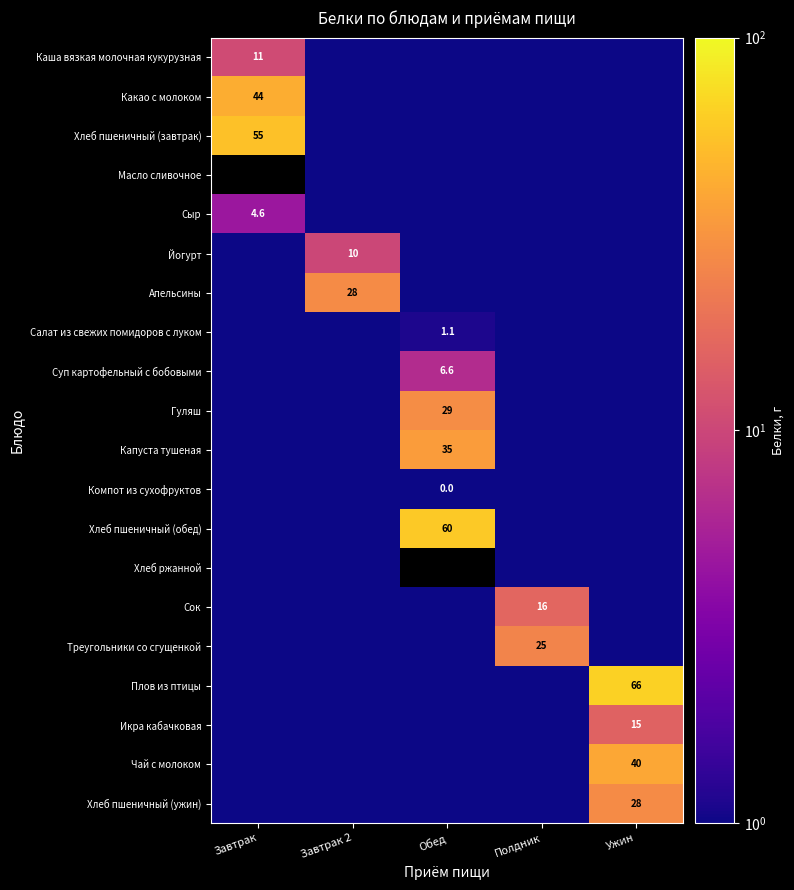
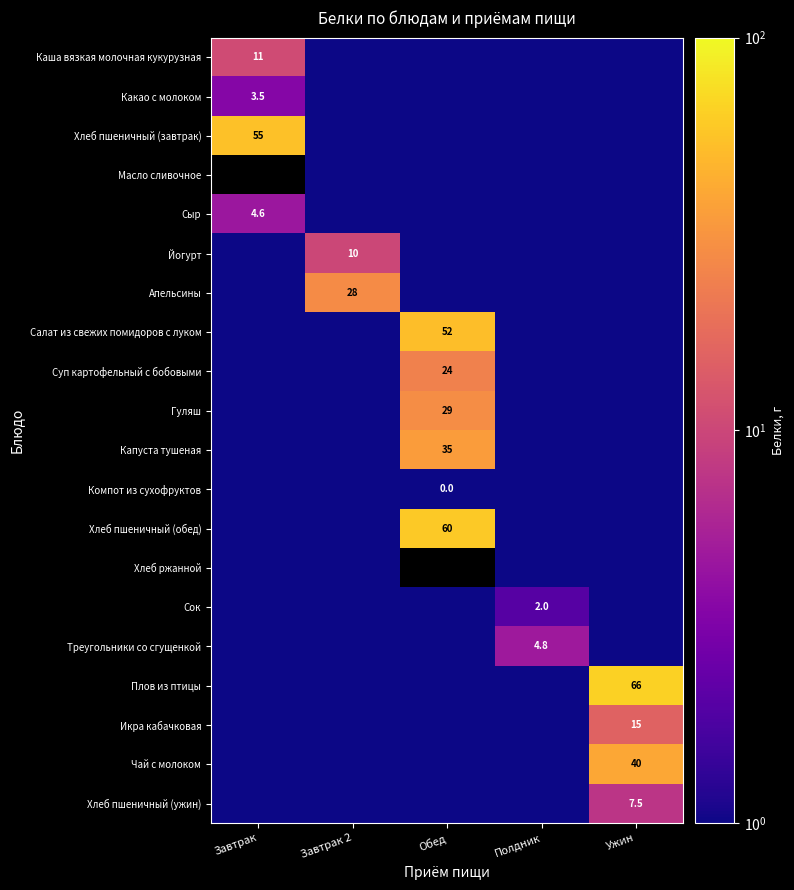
  {
    "Каша вязкая молочная кукурузная": {
      "Завтрак": 11
    },
    "Какао с молоком": {
-     "Завтрак": 44
+     "Завтрак": 3.5
    },
    "Хлеб пшеничный (завтрак)": {
      "Завтрак": 55
    },
    "Сыр": {
      "Завтрак": 4.6
    },
    "Йогурт": {
      "Завтрак 2": 10
    },
    "Апельсины": {
      "Завтрак 2": 28
    },
    "Салат из свежих помидоров с луком": {
-     "Обед": 1.1
+     "Обед": 52
    },
    "Суп картофельный с бобовыми": {
-     "Обед": 6.6
+     "Обед": 24
    },
    "Гуляш": {
      "Обед": 29
    },
    "Капуста тушеная": {
      "Обед": 35
    },
    "Компот из сухофруктов": {
      "Обед": 0.0
    },
    "Хлеб пшеничный (обед)": {
      "Обед": 60
    },
    "Сок": {
-     "Полдник": 16
+     "Полдник": 2.0
    },
    "Треугольники со сгущенкой": {
-     "Полдник": 25
+     "Полдник": 4.8
    },
    "Плов из птицы": {
      "Ужин": 66
    },
    "Икра кабачковая": {
      "Ужин": 15
    },
    "Чай с молоком": {
      "Ужин": 40
    },
    "Хлеб пшеничный (ужин)": {
-     "Ужин": 28
+     "Ужин": 7.5
    }
  }
